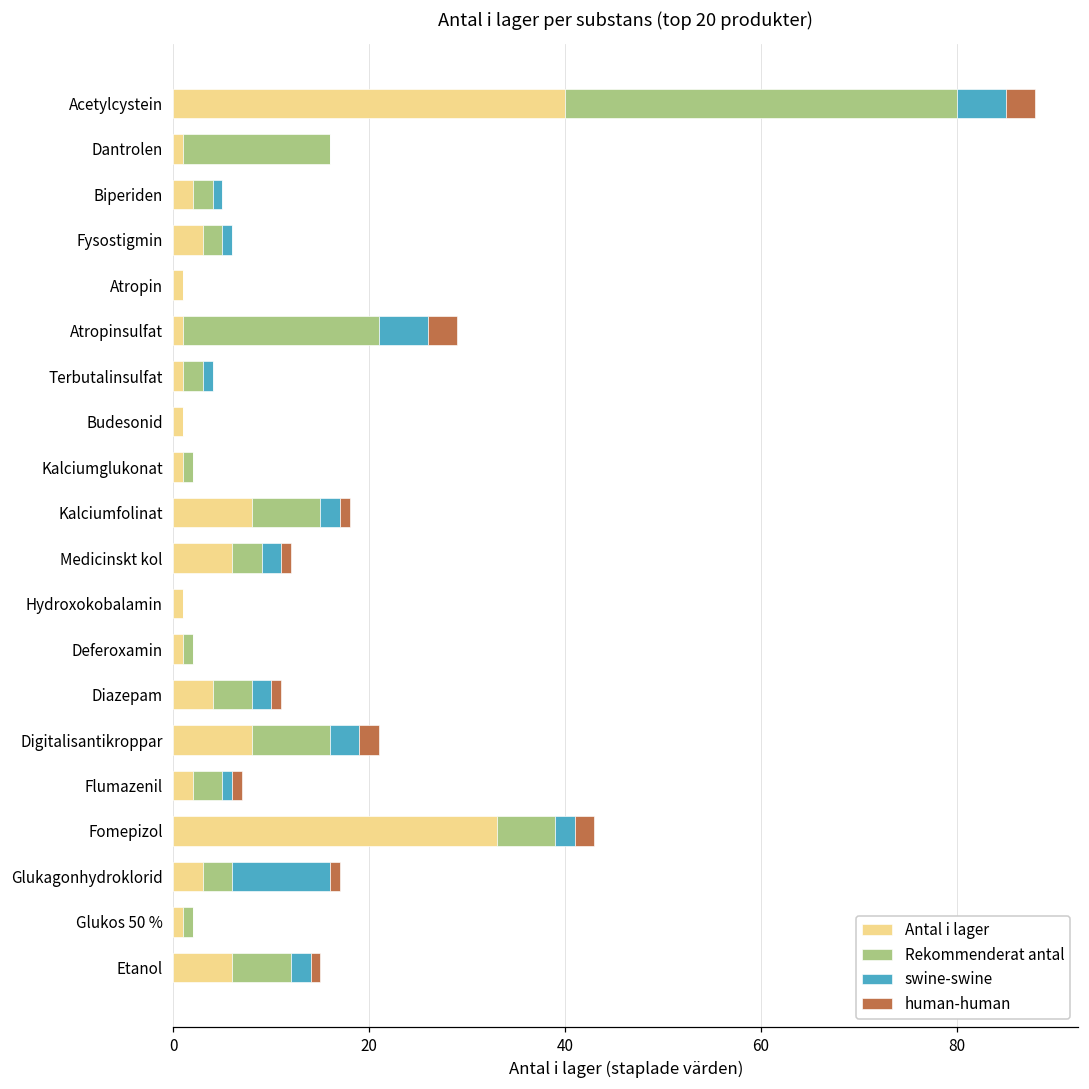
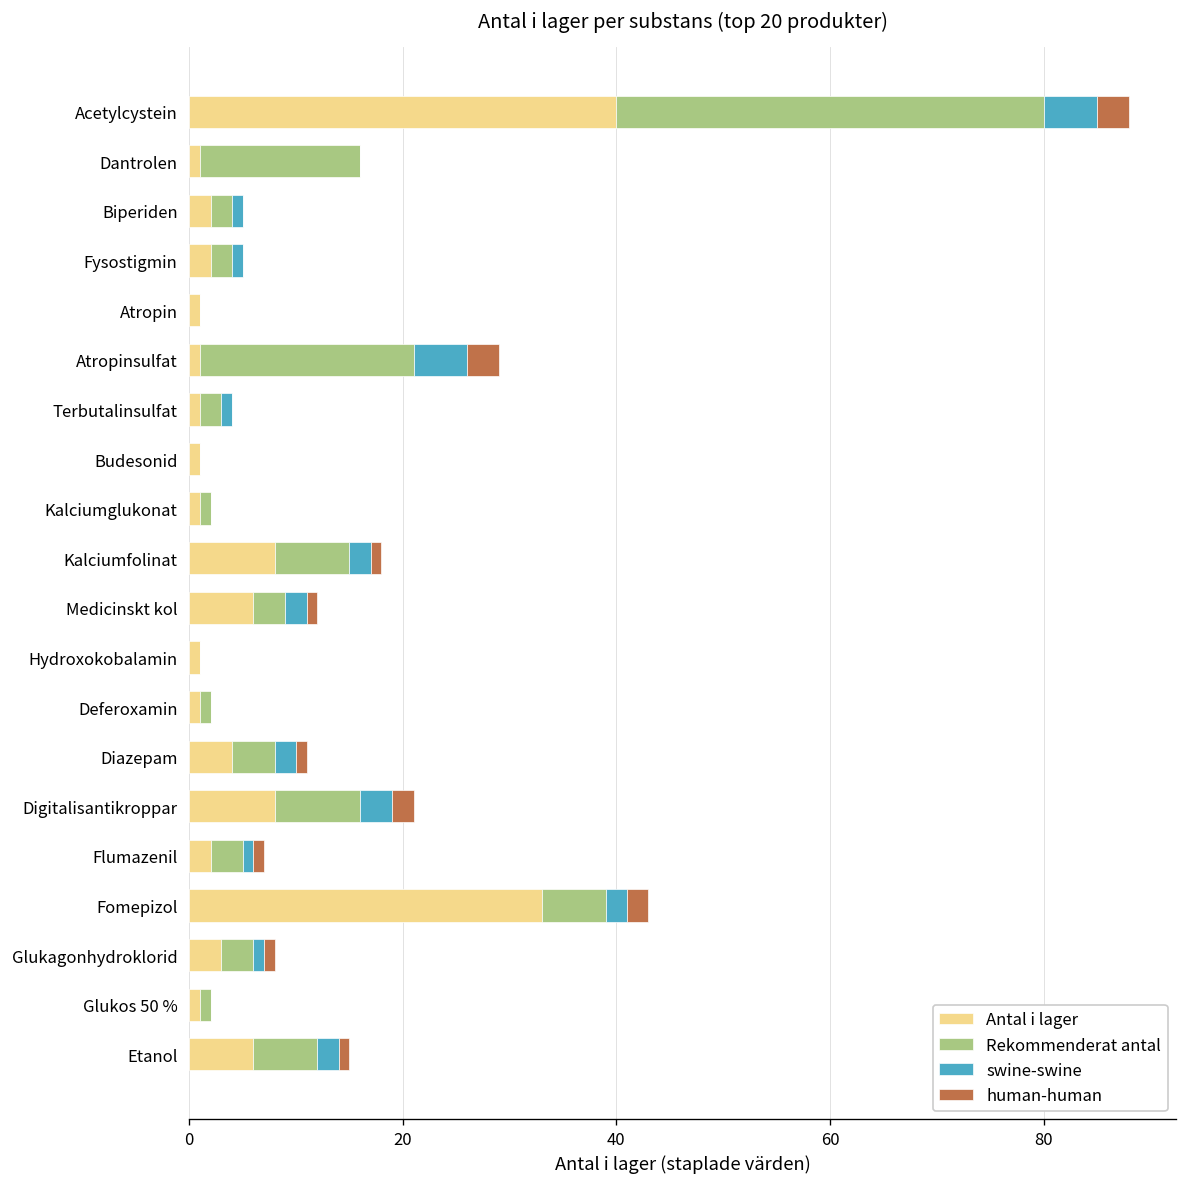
  {
    "Antal i lager": {
      "Acetylcystein": 40,
      "Dantrolen": 1,
      "Biperiden": 2,
-     "Fysostigmin": 3,
+     "Fysostigmin": 2,
      "Atropin": 1,
      "Atropinsulfat": 1,
      "Terbutalinsulfat": 1,
      "Budesonid": 1,
      "Kalciumglukonat": 1,
      "Kalciumfolinat": 8,
      "Medicinskt kol": 6,
      "Hydroxokobalamin": 1,
      "Deferoxamin": 1,
      "Diazepam": 4,
      "Digitalisantikroppar": 8,
      "Flumazenil": 2,
      "Fomepizol": 33,
      "Glukagonhydroklorid": 3,
      "Glukos 50 %": 1,
      "Etanol": 6
    },
    "Rekommenderat antal": {
      "Acetylcystein": 40,
      "Dantrolen": 15,
      "Biperiden": 2,
      "Fysostigmin": 2,
      "Atropin": 0,
      "Atropinsulfat": 20,
      "Terbutalinsulfat": 2,
      "Budesonid": 0,
      "Kalciumglukonat": 1,
      "Kalciumfolinat": 7,
      "Medicinskt kol": 3,
      "Hydroxokobalamin": 0,
      "Deferoxamin": 1,
      "Diazepam": 4,
      "Digitalisantikroppar": 8,
      "Flumazenil": 3,
      "Fomepizol": 6,
      "Glukagonhydroklorid": 3,
      "Glukos 50 %": 1,
      "Etanol": 6
    },
    "swine-swine": {
      "Acetylcystein": 5,
      "Dantrolen": 0,
      "Biperiden": 1,
      "Fysostigmin": 1,
      "Atropin": 0,
      "Atropinsulfat": 5,
      "Terbutalinsulfat": 1,
      "Budesonid": 0,
      "Kalciumglukonat": 0,
      "Kalciumfolinat": 2,
      "Medicinskt kol": 2,
      "Hydroxokobalamin": 0,
      "Deferoxamin": 0,
      "Diazepam": 2,
      "Digitalisantikroppar": 3,
      "Flumazenil": 1,
      "Fomepizol": 2,
-     "Glukagonhydroklorid": 10,
+     "Glukagonhydroklorid": 1,
      "Glukos 50 %": 0,
      "Etanol": 2
    },
    "human-human": {
      "Acetylcystein": 3,
      "Dantrolen": 0,
      "Biperiden": 0,
      "Fysostigmin": 0,
      "Atropin": 0,
      "Atropinsulfat": 3,
      "Terbutalinsulfat": 0,
      "Budesonid": 0,
      "Kalciumglukonat": 0,
      "Kalciumfolinat": 1,
      "Medicinskt kol": 1,
      "Hydroxokobalamin": 0,
      "Deferoxamin": 0,
      "Diazepam": 1,
      "Digitalisantikroppar": 2,
      "Flumazenil": 1,
      "Fomepizol": 2,
      "Glukagonhydroklorid": 1,
      "Glukos 50 %": 0,
      "Etanol": 1
    }
  }
